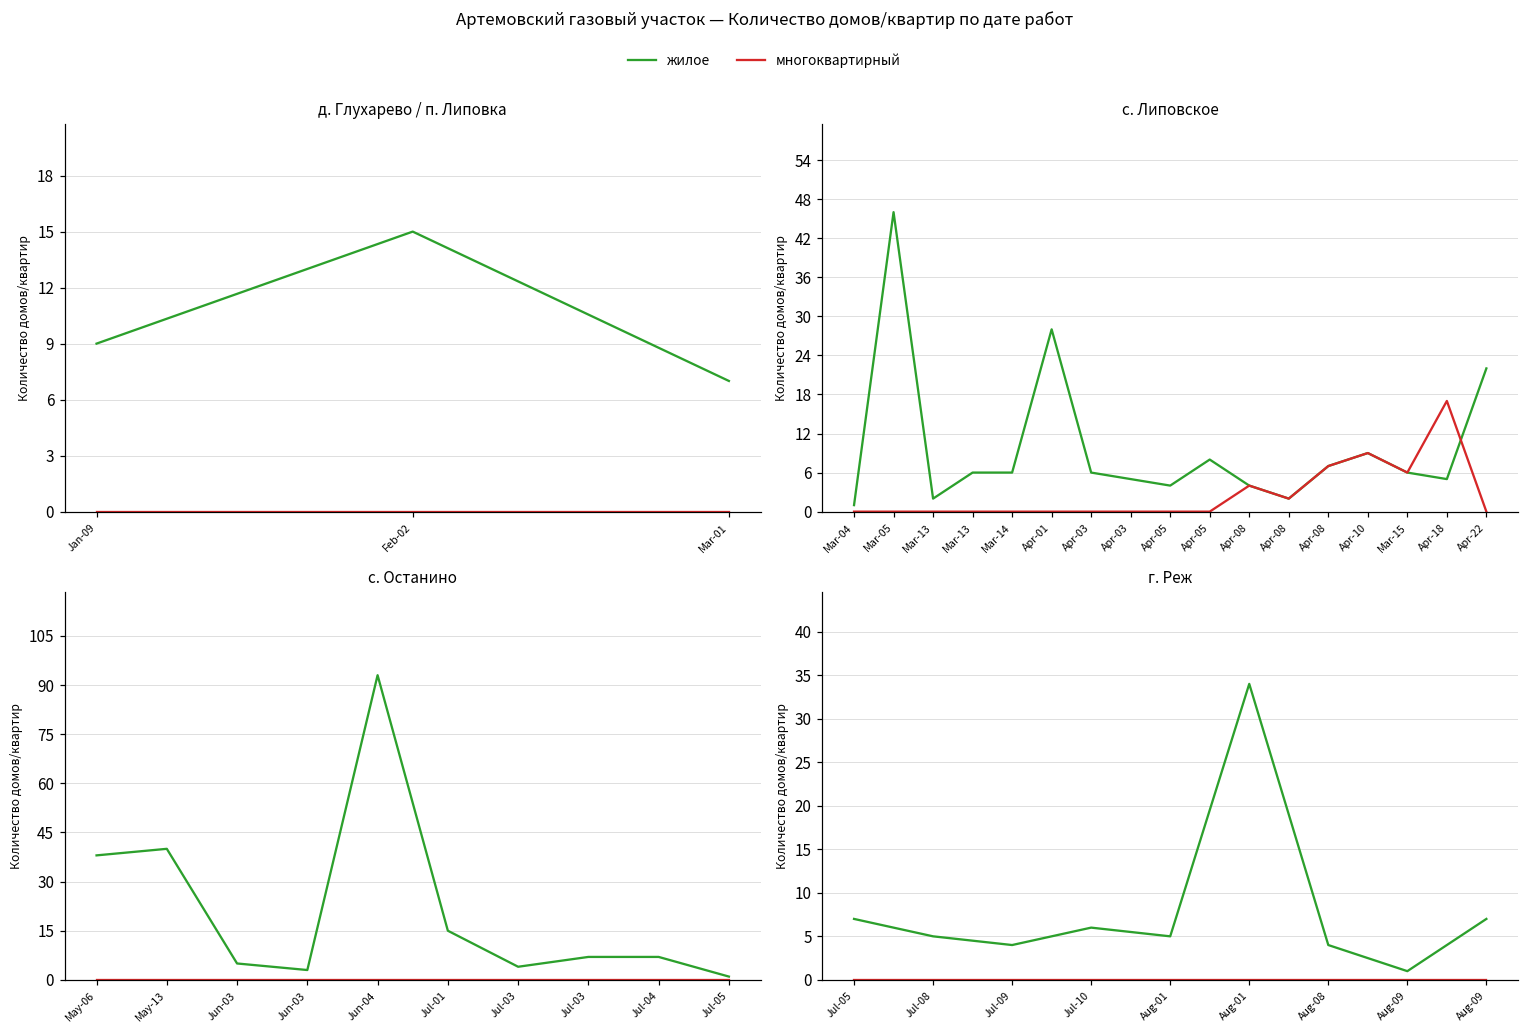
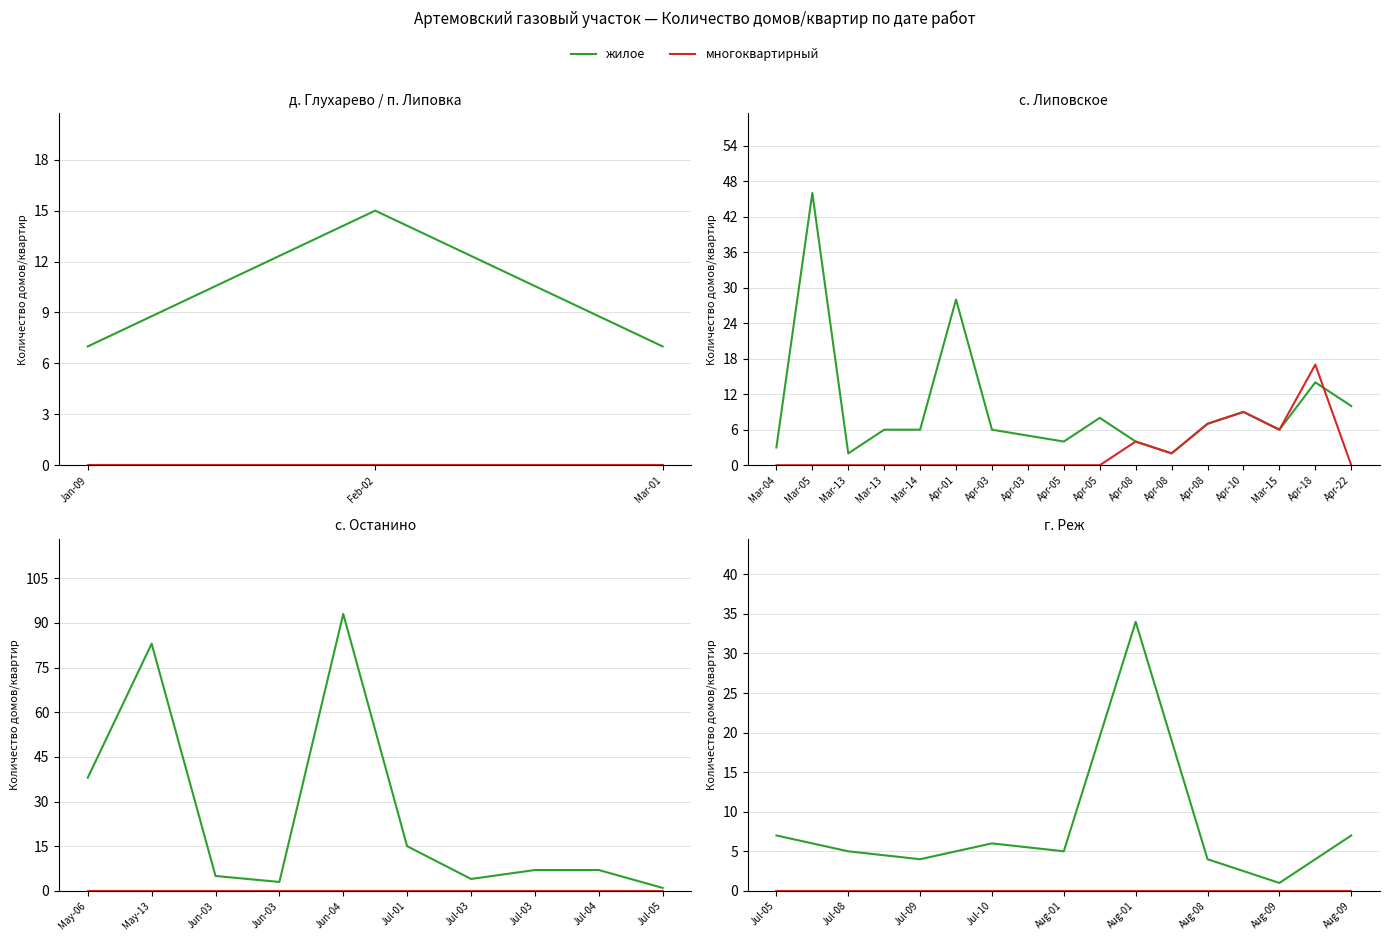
  {
    "д. Глухарево / п. Липовка": {
      "жилое": {
-       "Jan-09": 9,
+       "Jan-09": 7,
        "Feb-02": 15,
        "Mar-01": 7
      },
      "многоквартирный": {
        "Jan-09": 0,
        "Feb-02": 0,
        "Mar-01": 0
      }
    },
    "с. Липовское": {
      "жилое": {
-       "Mar-04": 1,
+       "Mar-04": 3,
        "Mar-05": 46,
        "Mar-14": 6,
        "Apr-01": 28,
-       "Apr-18": 5,
-       "Apr-22": 22
+       "Apr-18": 14,
+       "Apr-22": 10
      },
      "многоквартирный": {
        "Mar-04": 0,
        "Mar-05": 0,
        "Mar-14": 0,
        "Apr-01": 0,
        "Apr-18": 17,
        "Apr-22": 0
      }
    },
    "с. Останино": {
      "жилое": {
        "May-06": 38,
-       "May-13": 40,
+       "May-13": 83,
        "Jun-04": 93,
        "Jul-01": 15,
        "Jul-04": 7,
        "Jul-05": 1
      },
      "многоквартирный": {
        "May-06": 0,
        "May-13": 0,
        "Jun-04": 0,
        "Jul-01": 0,
        "Jul-04": 0,
        "Jul-05": 0
      }
    },
    "г. Реж": {
      "жилое": {
        "Jul-05": 7,
        "Jul-08": 5,
        "Jul-09": 4,
        "Jul-10": 6,
        "Aug-08": 4
      },
      "многоквартирный": {
        "Jul-05": 0,
        "Jul-08": 0,
        "Jul-09": 0,
        "Jul-10": 0,
        "Aug-08": 0
      }
    }
  }
